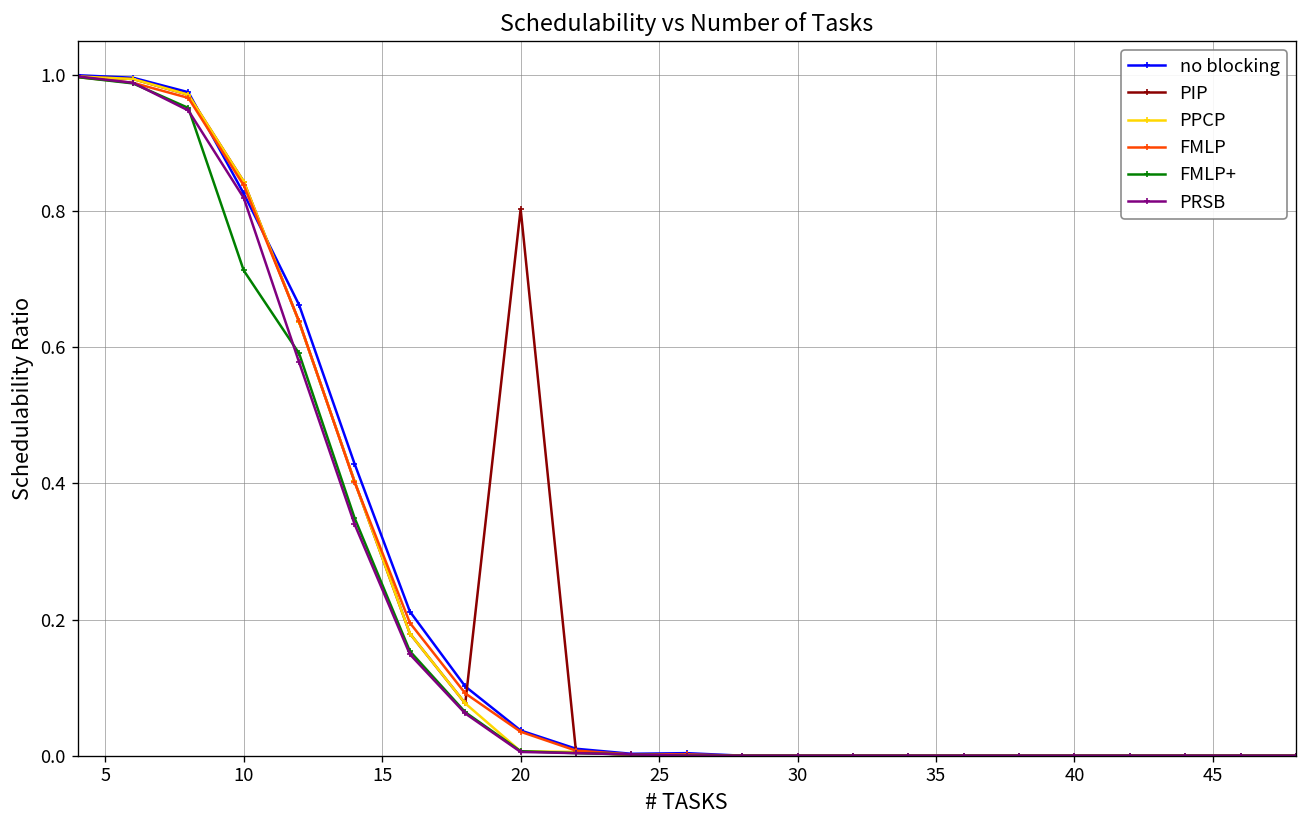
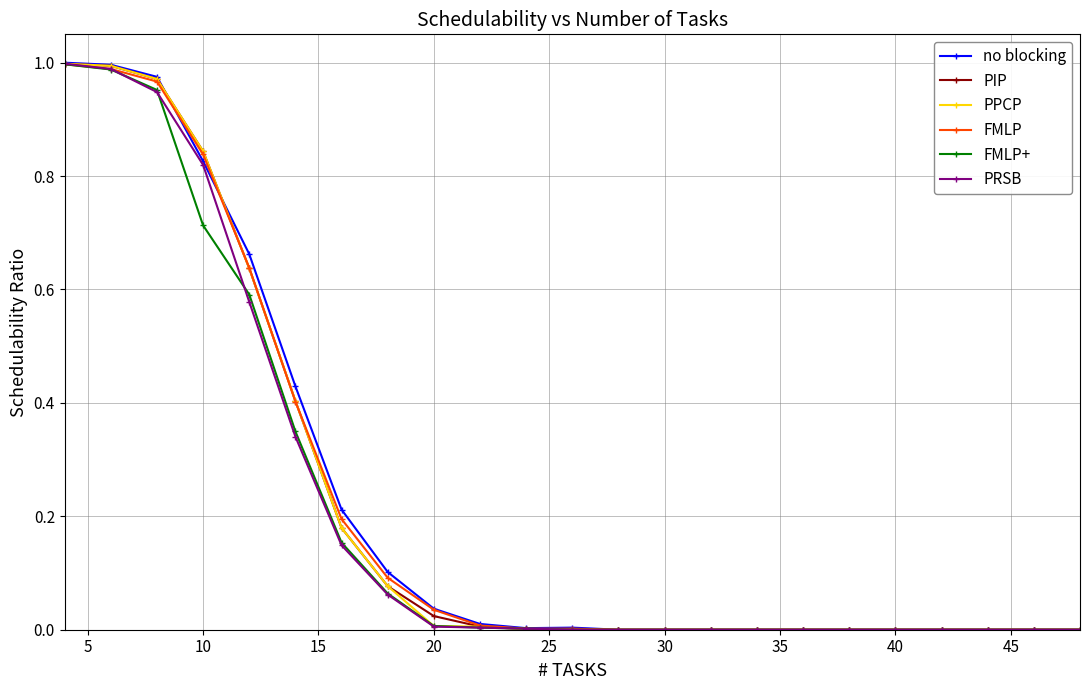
  {
    "no blocking": {
      "10": 0.83
    },
    "PIP": {
-     "20": 0.80
+     "20": 0.02
    },
    "FMLP": {
      "10": 0.84
    },
    "FMLP+": {
      "10": 0.71
    },
    "PRSB": {
      "10": 0.82
    }
  }
